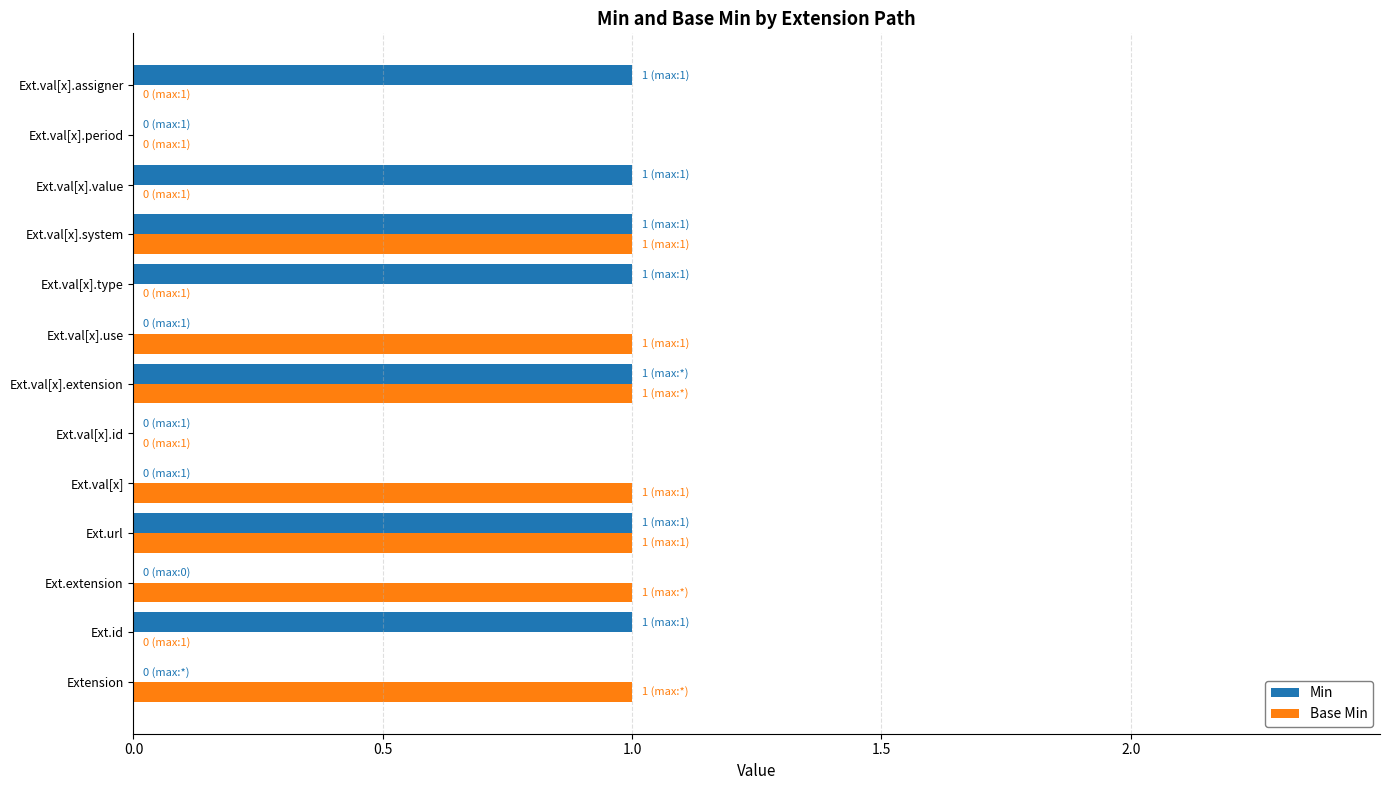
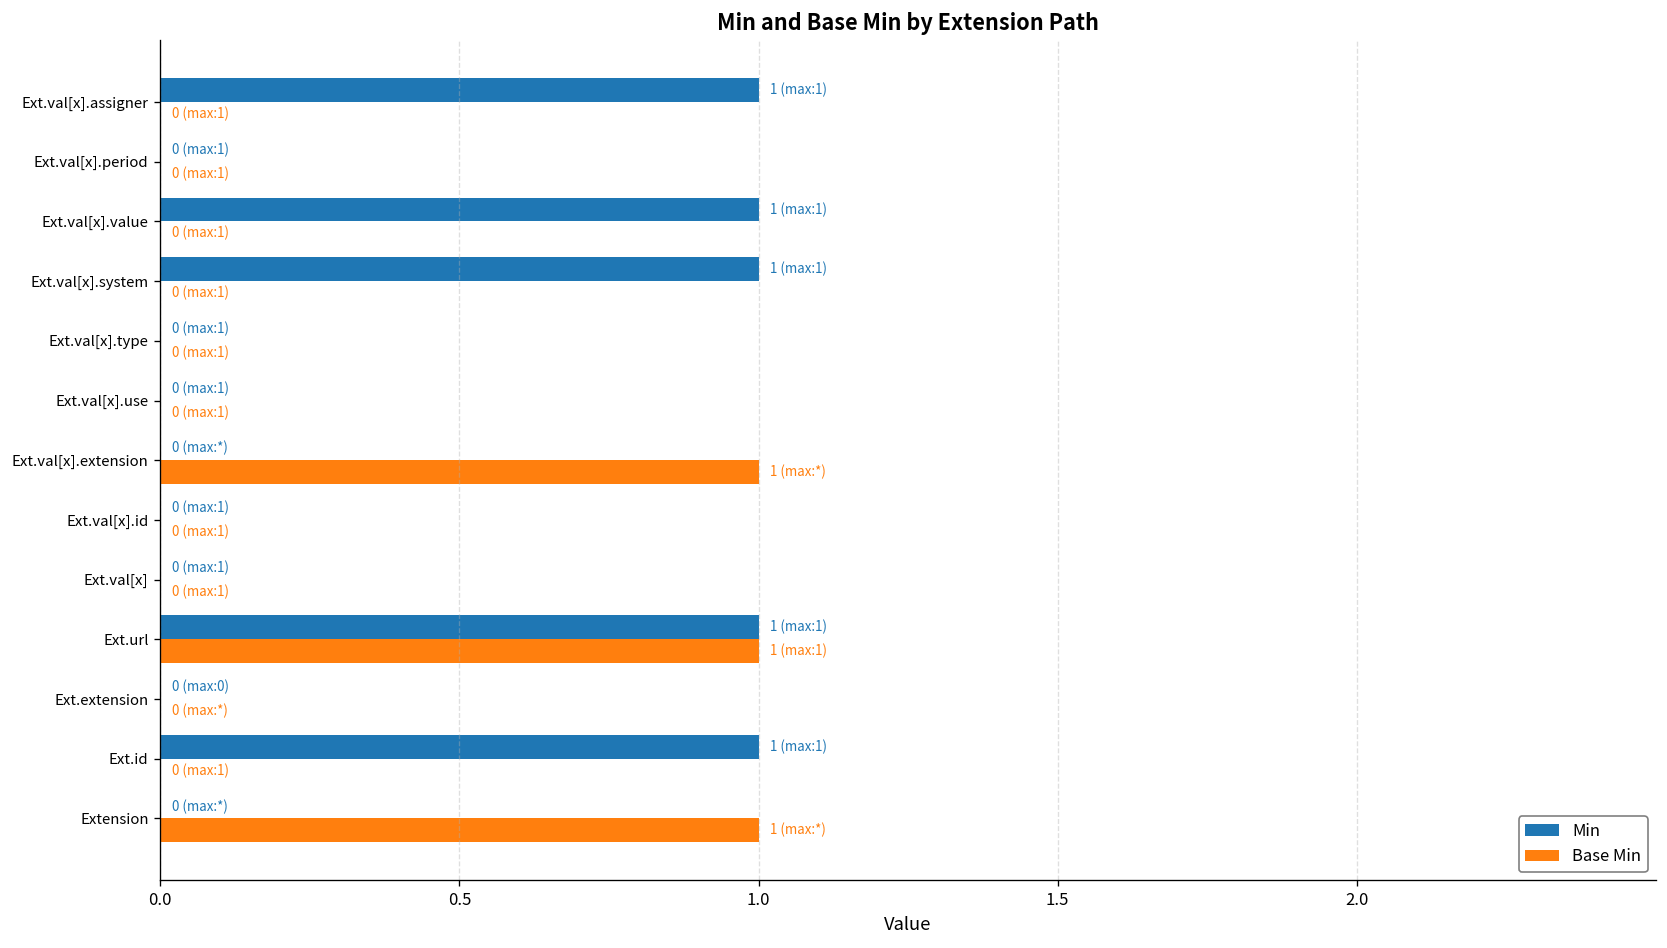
  {
    "Min": {
      "Ext.val[x].assigner": 1,
      "Ext.val[x].period": 0,
      "Ext.val[x].value": 1,
      "Ext.val[x].system": 1,
-     "Ext.val[x].type": 1,
+     "Ext.val[x].type": 0,
      "Ext.val[x].use": 0,
-     "Ext.val[x].extension": 1,
+     "Ext.val[x].extension": 0,
      "Ext.val[x].id": 0,
      "Ext.val[x]": 0,
      "Ext.url": 1,
      "Ext.extension": 0,
      "Ext.id": 1,
      "Extension": 0
    },
    "Base Min": {
      "Ext.val[x].assigner": 0,
      "Ext.val[x].period": 0,
      "Ext.val[x].value": 0,
-     "Ext.val[x].system": 1,
+     "Ext.val[x].system": 0,
      "Ext.val[x].type": 0,
-     "Ext.val[x].use": 1,
+     "Ext.val[x].use": 0,
      "Ext.val[x].extension": 1,
      "Ext.val[x].id": 0,
-     "Ext.val[x]": 1,
+     "Ext.val[x]": 0,
      "Ext.url": 1,
-     "Ext.extension": 1,
+     "Ext.extension": 0,
      "Ext.id": 0,
      "Extension": 1
    }
  }
